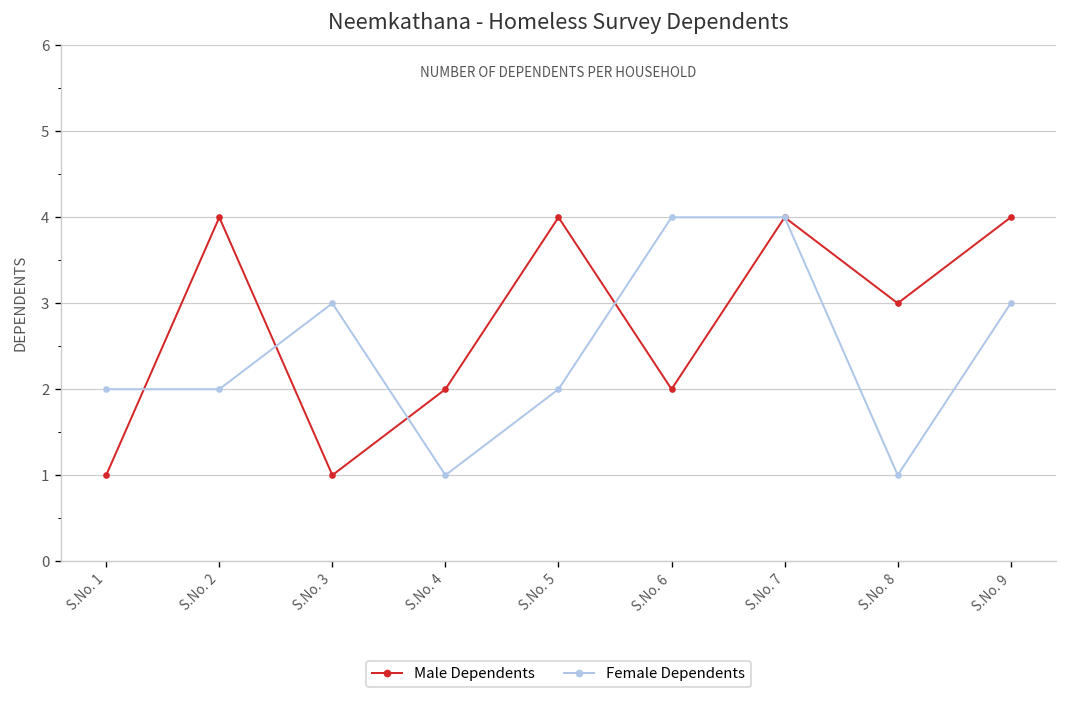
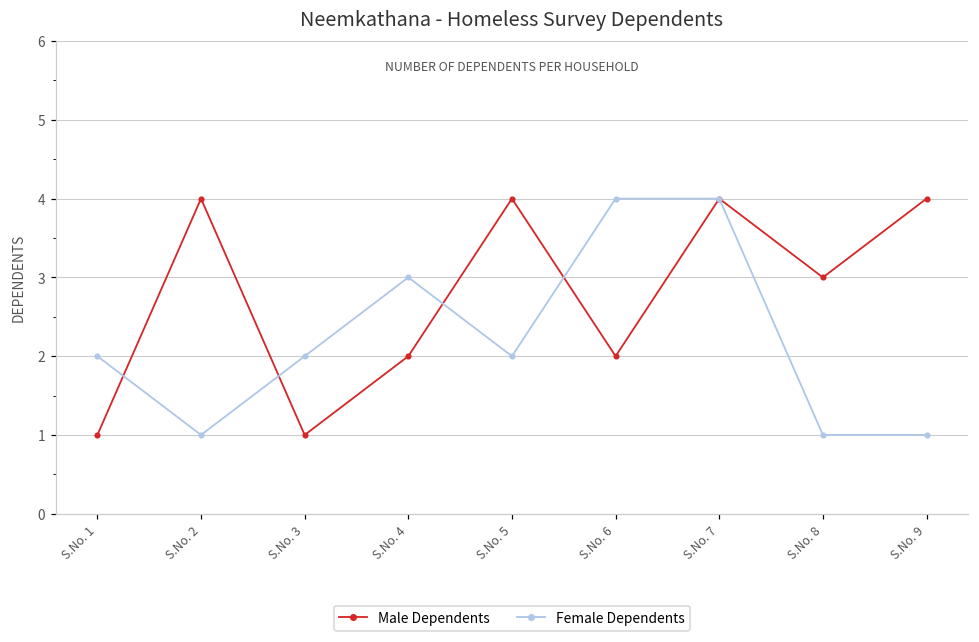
  {
    "Male Dependents": {
      "S.No. 1": 1,
      "S.No. 2": 4,
      "S.No. 3": 1,
      "S.No. 4": 2,
      "S.No. 5": 4,
      "S.No. 6": 2,
      "S.No. 8": 3,
      "S.No. 9": 4
    },
    "Female Dependents": {
      "S.No. 1": 2,
-     "S.No. 2": 2,
-     "S.No. 3": 3,
-     "S.No. 4": 1,
+     "S.No. 2": 1,
+     "S.No. 3": 2,
+     "S.No. 4": 3,
      "S.No. 5": 2,
      "S.No. 6": 4,
      "S.No. 8": 1,
-     "S.No. 9": 3
+     "S.No. 9": 1
    }
  }
